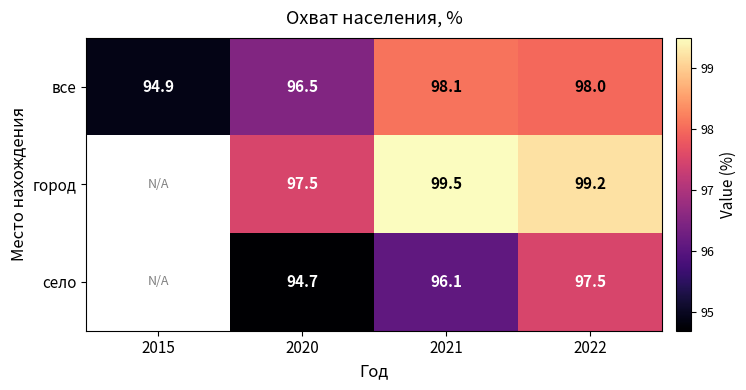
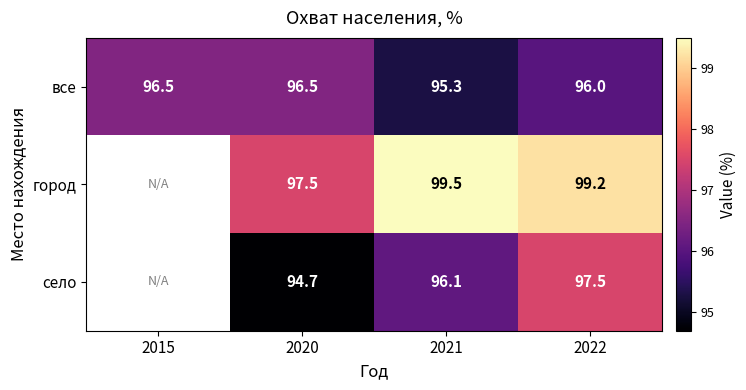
  {
    "все": {
-     "2015": 94.9,
+     "2015": 96.5,
      "2020": 96.5,
-     "2021": 98.1,
-     "2022": 98.0
+     "2021": 95.3,
+     "2022": 96.0
    },
    "город": {
      "2020": 97.5,
      "2021": 99.5,
      "2022": 99.2
    },
    "село": {
      "2020": 94.7,
      "2021": 96.1,
      "2022": 97.5
    }
  }
